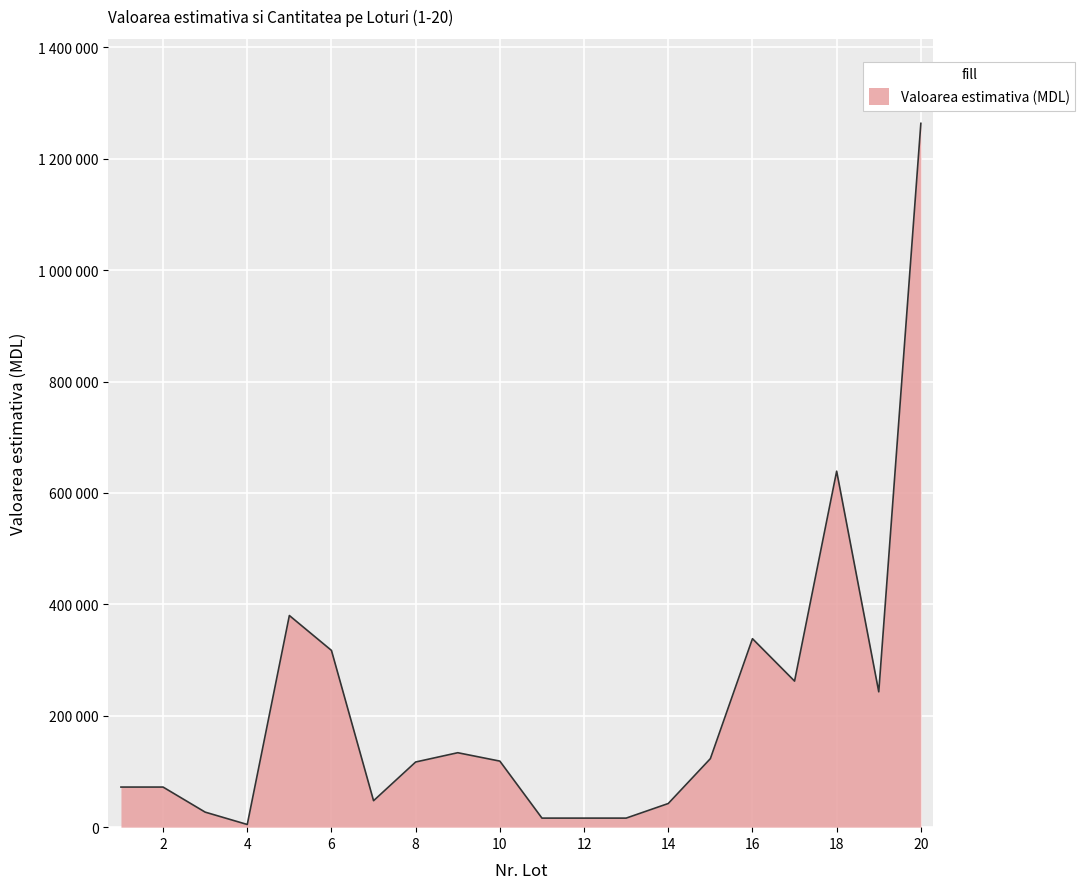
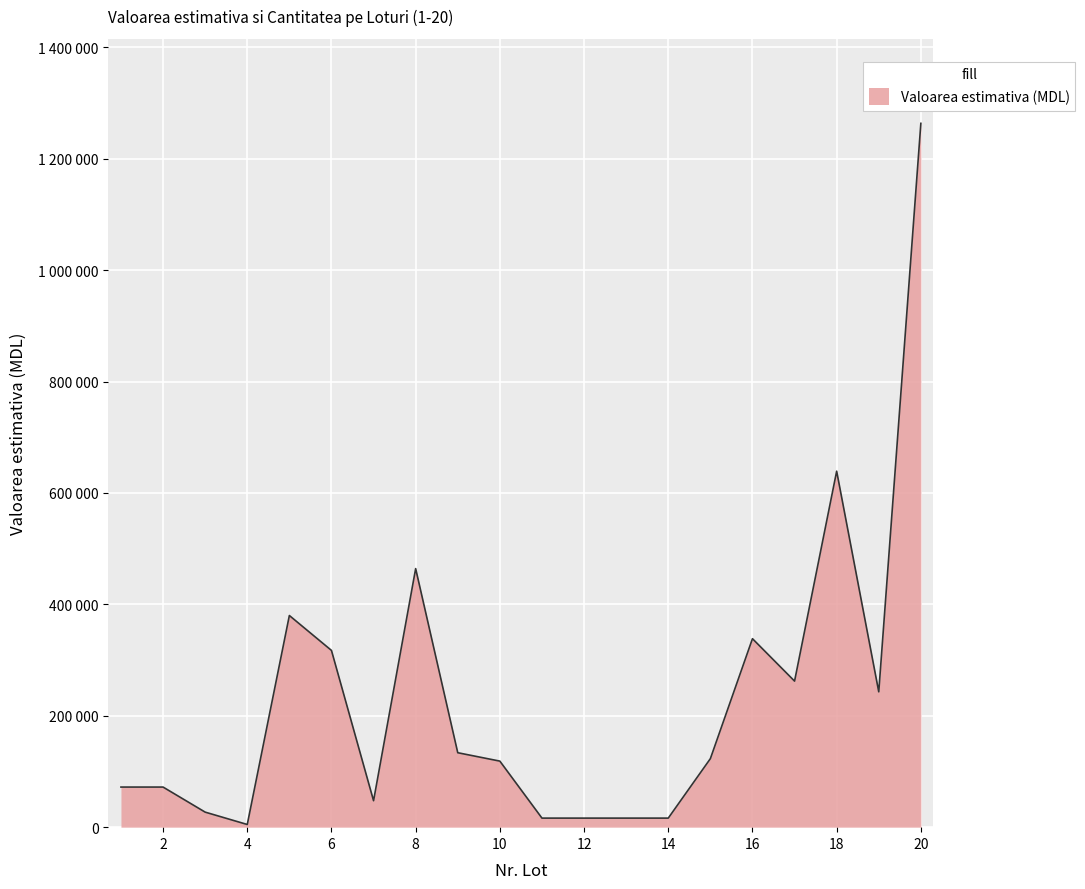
  {
    "2": 70000,
    "4": 0,
    "6": 320000,
-   "8": 120000,
+   "8": 460000,
    "10": 120000,
    "12": 20000,
-   "14": 40000,
+   "14": 20000,
    "16": 340000,
    "18": 640000,
    "20": 1260000
  }
